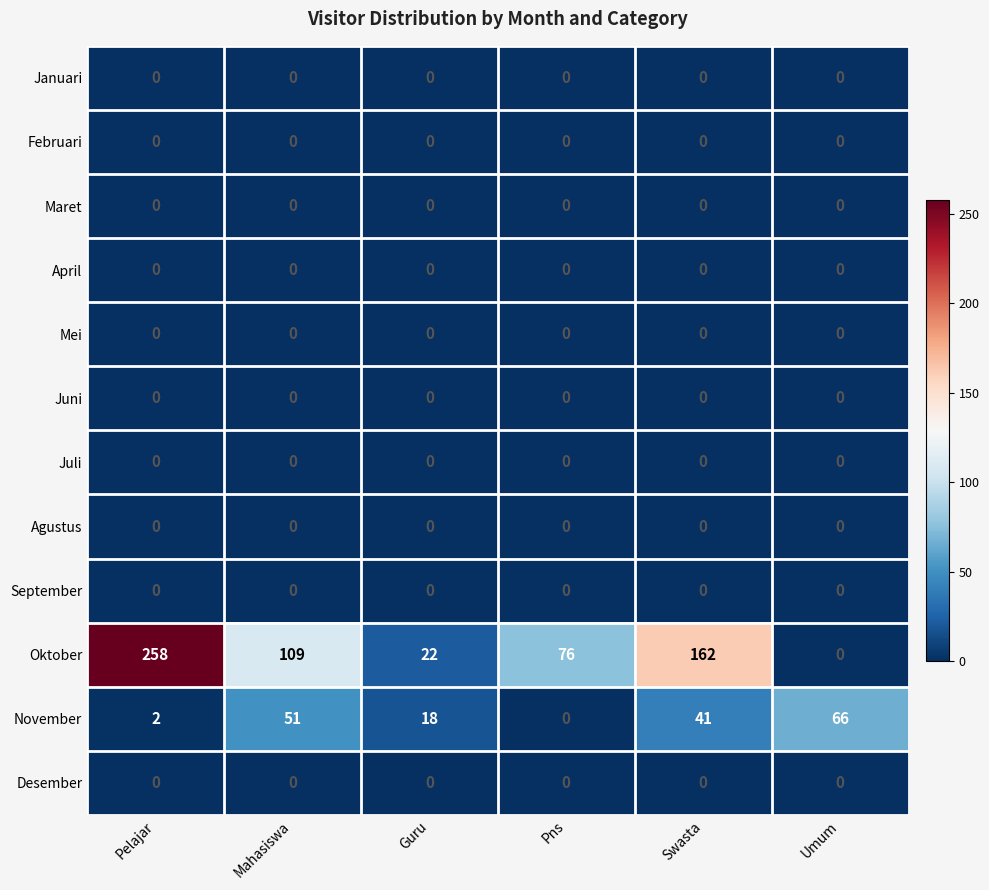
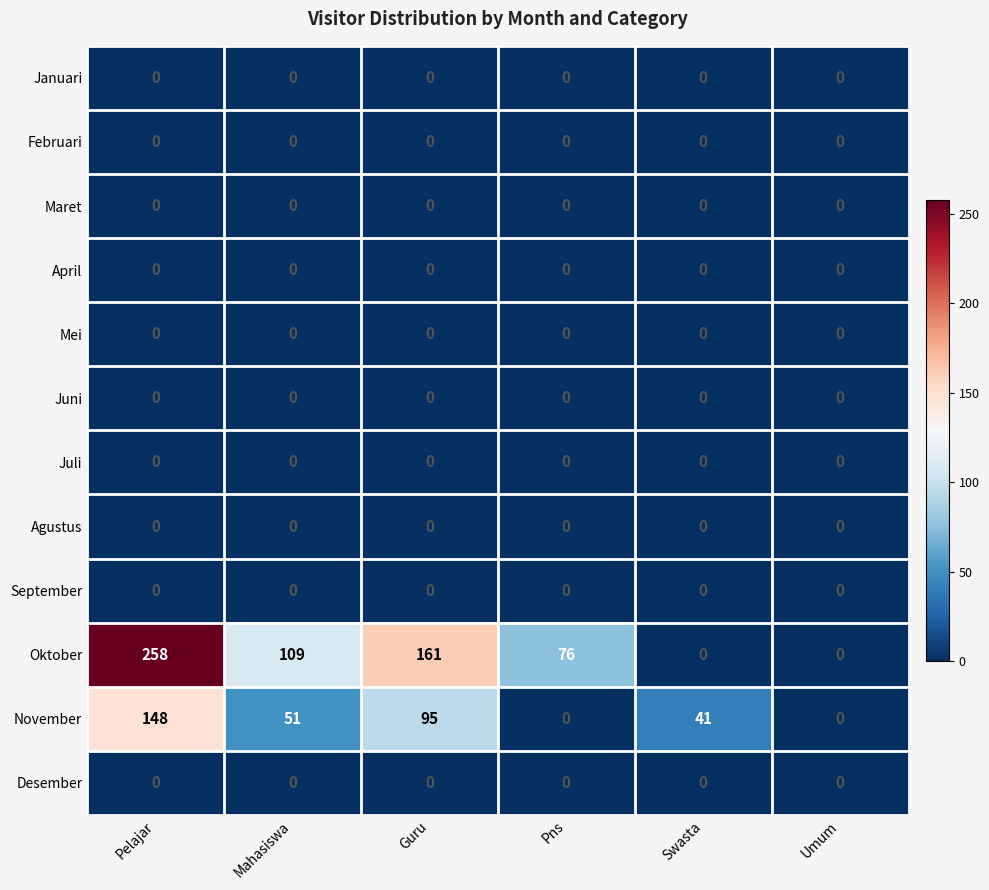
  {
    "Januari": {
      "Pelajar": 0,
      "Mahasiswa": 0,
      "Guru": 0,
      "Pns": 0,
      "Swasta": 0,
      "Umum": 0
    },
    "Februari": {
      "Pelajar": 0,
      "Mahasiswa": 0,
      "Guru": 0,
      "Pns": 0,
      "Swasta": 0,
      "Umum": 0
    },
    "Maret": {
      "Pelajar": 0,
      "Mahasiswa": 0,
      "Guru": 0,
      "Pns": 0,
      "Swasta": 0,
      "Umum": 0
    },
    "April": {
      "Pelajar": 0,
      "Mahasiswa": 0,
      "Guru": 0,
      "Pns": 0,
      "Swasta": 0,
      "Umum": 0
    },
    "Mei": {
      "Pelajar": 0,
      "Mahasiswa": 0,
      "Guru": 0,
      "Pns": 0,
      "Swasta": 0,
      "Umum": 0
    },
    "Juni": {
      "Pelajar": 0,
      "Mahasiswa": 0,
      "Guru": 0,
      "Pns": 0,
      "Swasta": 0,
      "Umum": 0
    },
    "Juli": {
      "Pelajar": 0,
      "Mahasiswa": 0,
      "Guru": 0,
      "Pns": 0,
      "Swasta": 0,
      "Umum": 0
    },
    "Agustus": {
      "Pelajar": 0,
      "Mahasiswa": 0,
      "Guru": 0,
      "Pns": 0,
      "Swasta": 0,
      "Umum": 0
    },
    "September": {
      "Pelajar": 0,
      "Mahasiswa": 0,
      "Guru": 0,
      "Pns": 0,
      "Swasta": 0,
      "Umum": 0
    },
    "Oktober": {
      "Pelajar": 258,
      "Mahasiswa": 109,
-     "Guru": 22,
+     "Guru": 161,
      "Pns": 76,
-     "Swasta": 162,
+     "Swasta": 0,
      "Umum": 0
    },
    "November": {
-     "Pelajar": 2,
+     "Pelajar": 148,
      "Mahasiswa": 51,
-     "Guru": 18,
+     "Guru": 95,
      "Pns": 0,
      "Swasta": 41,
-     "Umum": 66
+     "Umum": 0
    },
    "Desember": {
      "Pelajar": 0,
      "Mahasiswa": 0,
      "Guru": 0,
      "Pns": 0,
      "Swasta": 0,
      "Umum": 0
    }
  }
